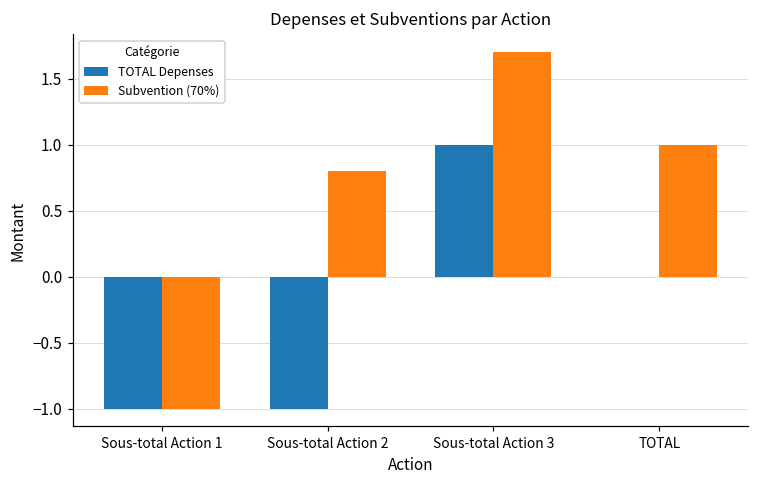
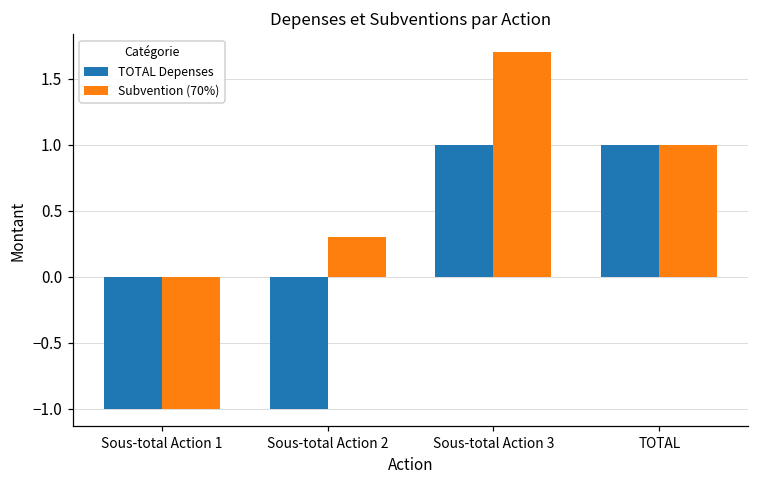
  {
    "TOTAL Depenses": {
      "Sous-total Action 1": -1,
      "Sous-total Action 2": -1,
      "Sous-total Action 3": 1,
-     "TOTAL": 0
+     "TOTAL": 1
    },
    "Subvention (70%)": {
      "Sous-total Action 1": -1.0,
-     "Sous-total Action 2": 0.8,
+     "Sous-total Action 2": 0.3,
      "Sous-total Action 3": 1.7,
      "TOTAL": 1.0
    }
  }
